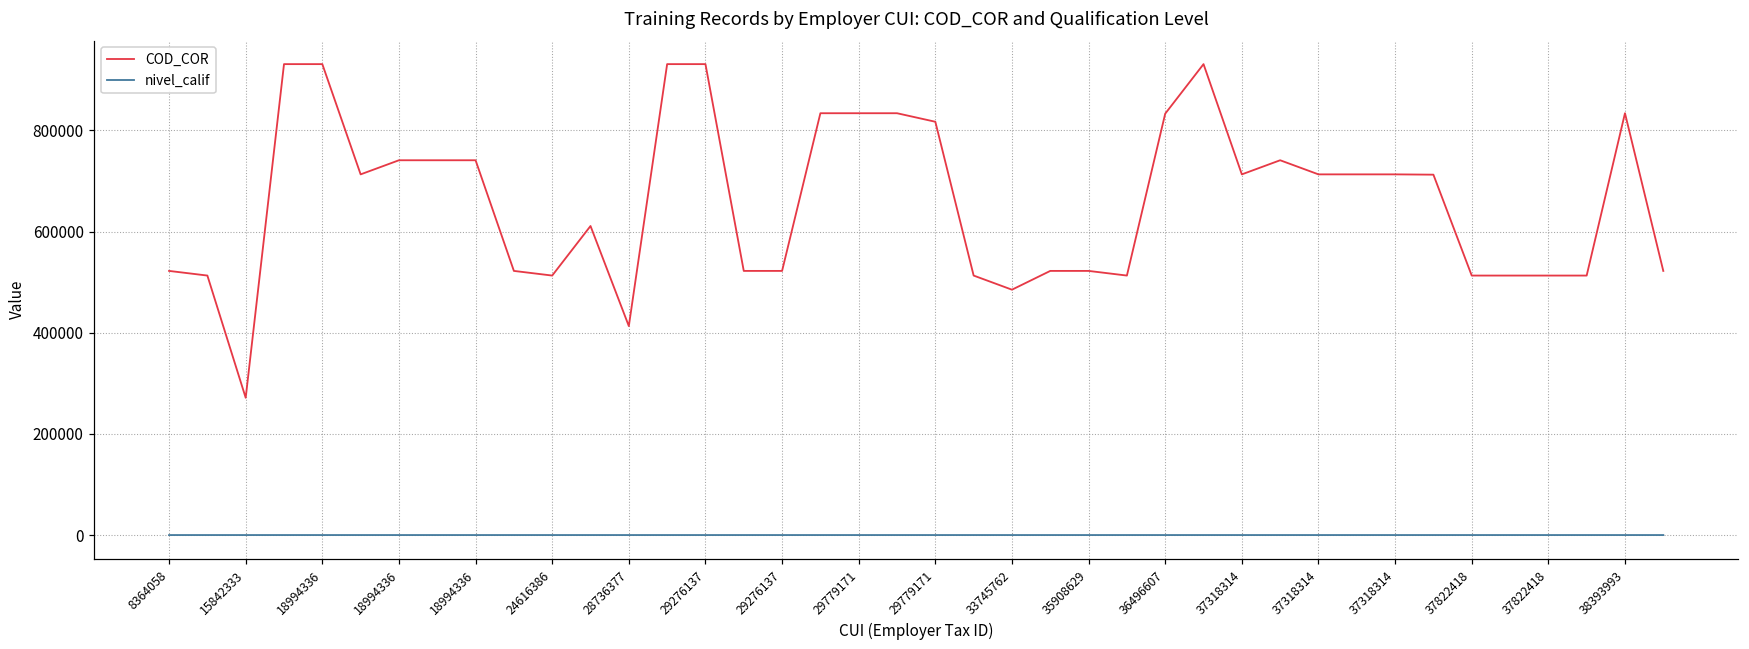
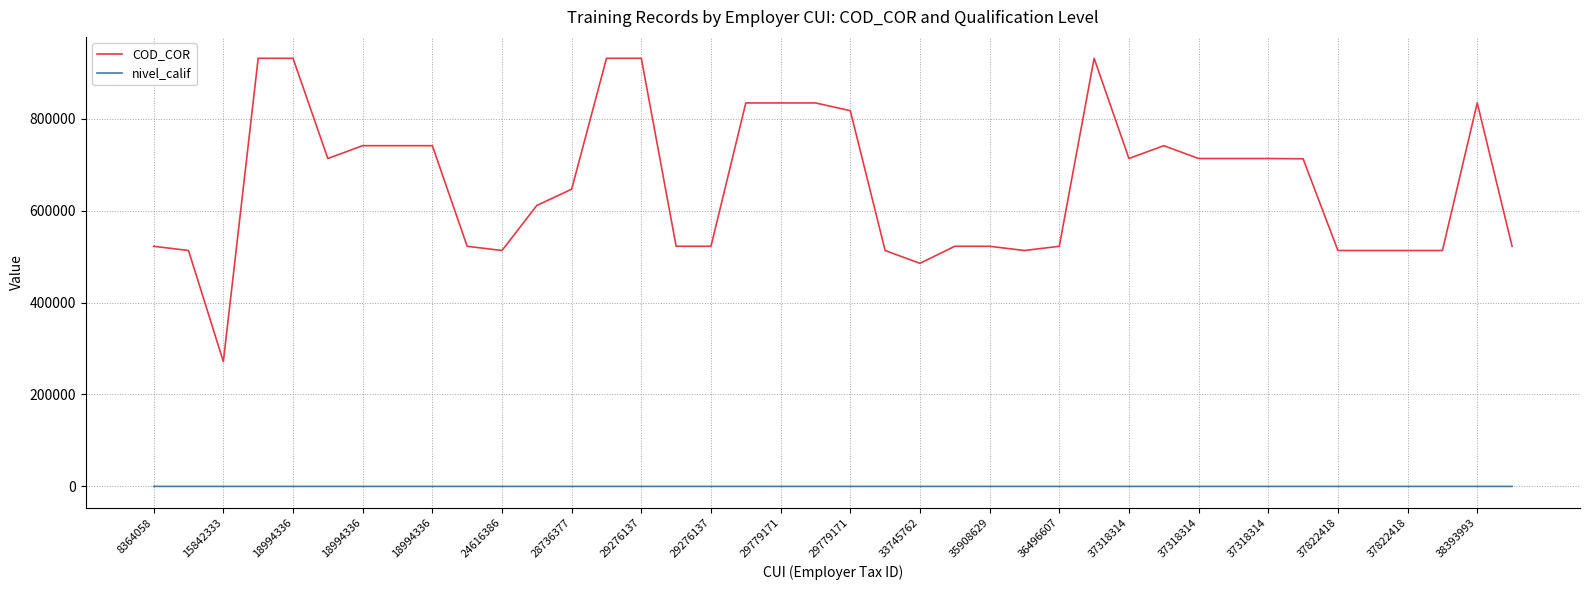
  {
    "COD_COR": {
      "15842333": 270000,
-     "28736377": 410000,
+     "28736377": 650000,
      "33745762": 490000,
-     "36496607": 830000
+     "36496607": 520000
    },
    "nivel_calif": {
      "15842333": 0,
      "28736377": 0,
      "33745762": 0,
      "36496607": 0
    }
  }
